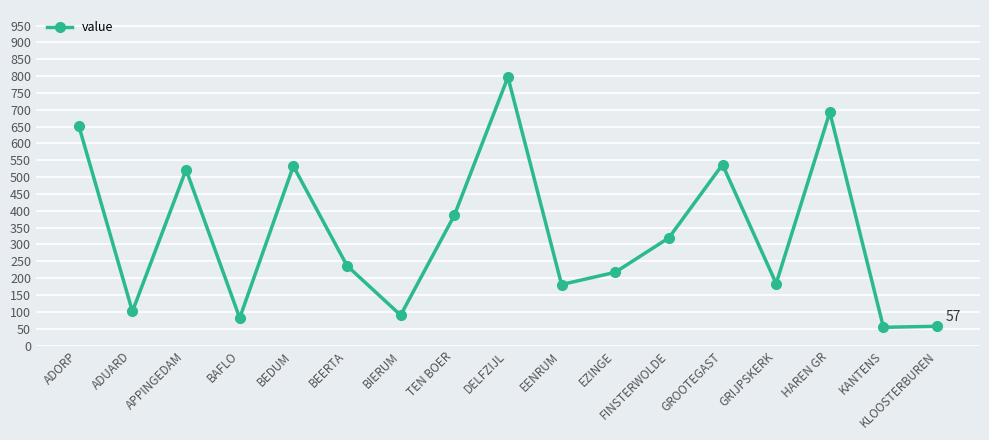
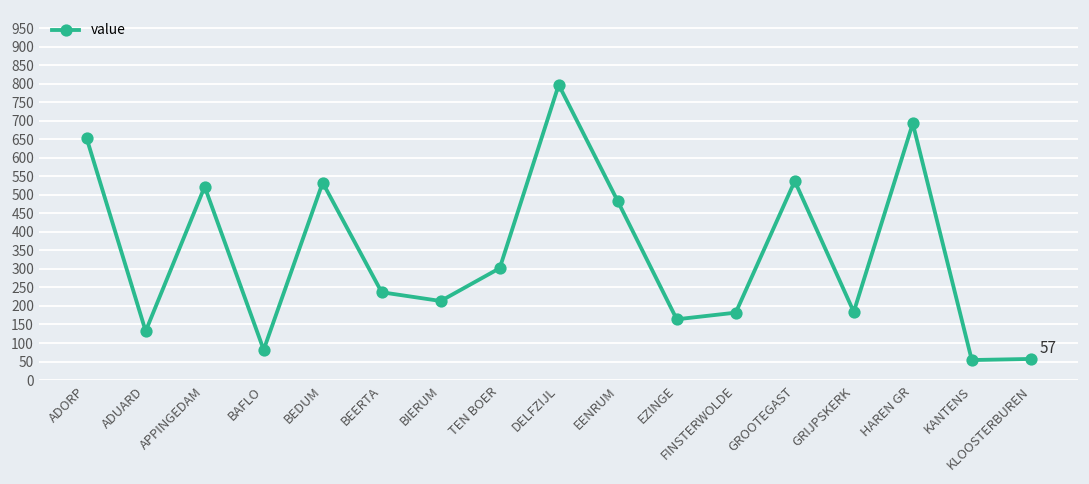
  {
    "ADORP": 650,
-   "ADUARD": 100,
+   "ADUARD": 130,
    "APPINGEDAM": 520,
    "BAFLO": 80,
    "BEDUM": 530,
    "BEERTA": 240,
-   "BIERUM": 90,
-   "TEN BOER": 390,
+   "BIERUM": 210,
+   "TEN BOER": 300,
    "DELFZIJL": 800,
-   "EENRUM": 180,
-   "EZINGE": 220,
-   "FINSTERWOLDE": 320,
+   "EENRUM": 480,
+   "EZINGE": 160,
+   "FINSTERWOLDE": 180,
    "GROOTEGAST": 540,
    "GRIJPSKERK": 180,
    "HAREN GR": 690,
    "KANTENS": 50
  }
